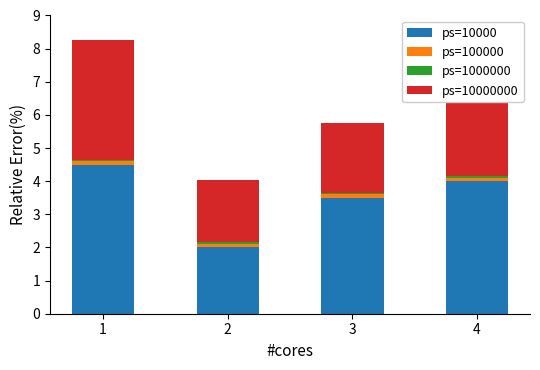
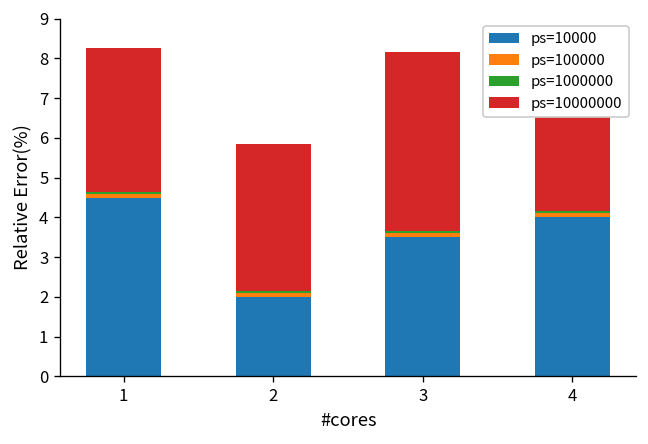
  {
    "ps=10000": {
      "1": 4.5,
      "2": 2.0,
      "3": 3.5,
      "4": 4.0
    },
    "ps=100000": {
      "1": 0.1,
      "2": 0.1,
      "3": 0.1,
      "4": 0.1
    },
    "ps=10000000": {
      "1": 3.6,
-     "2": 1.9,
-     "3": 2.1
+     "2": 3.7,
+     "3": 4.5
    }
  }
